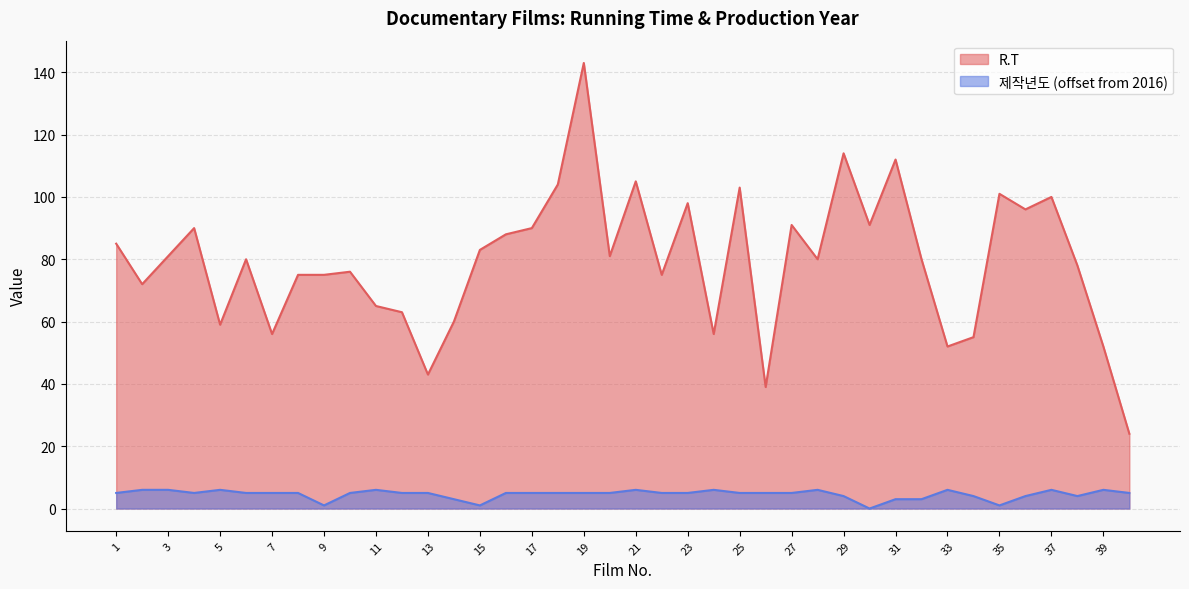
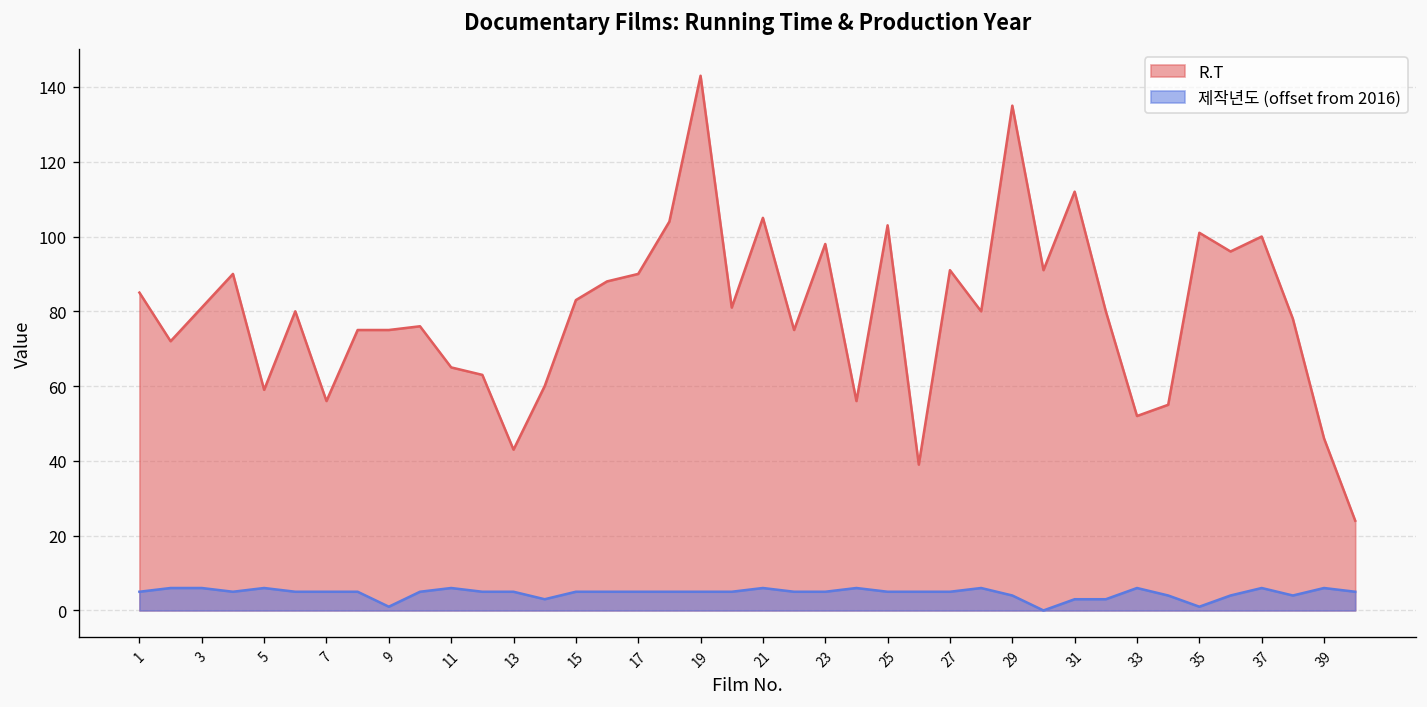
  {
    "R.T": {
      "1": 85,
      "3": 81,
      "5": 59,
      "7": 56,
      "9": 75,
      "11": 65,
      "13": 43,
      "15": 83,
      "17": 90,
      "19": 143,
      "21": 105,
      "23": 98,
      "25": 103,
      "27": 91,
-     "29": 114,
+     "29": 135,
      "31": 112,
      "33": 52,
      "35": 101,
      "37": 100,
-     "39": 52
+     "39": 46
    },
    "제작년도 (offset from 2016)": {
      "1": 5,
      "3": 6,
      "5": 6,
      "7": 5,
      "9": 1,
      "11": 6,
      "13": 5,
-     "15": 1,
+     "15": 5,
      "17": 5,
      "19": 5,
      "21": 6,
      "23": 5,
      "25": 5,
      "27": 5,
      "29": 4,
      "31": 3,
      "33": 6,
      "35": 1,
      "37": 6,
      "39": 6
    }
  }
